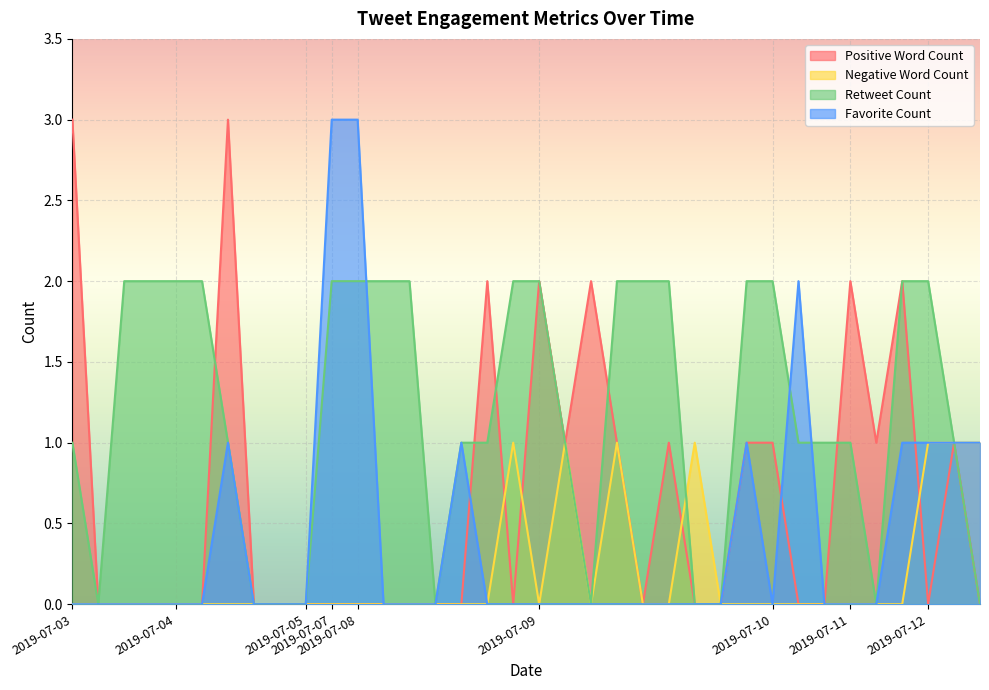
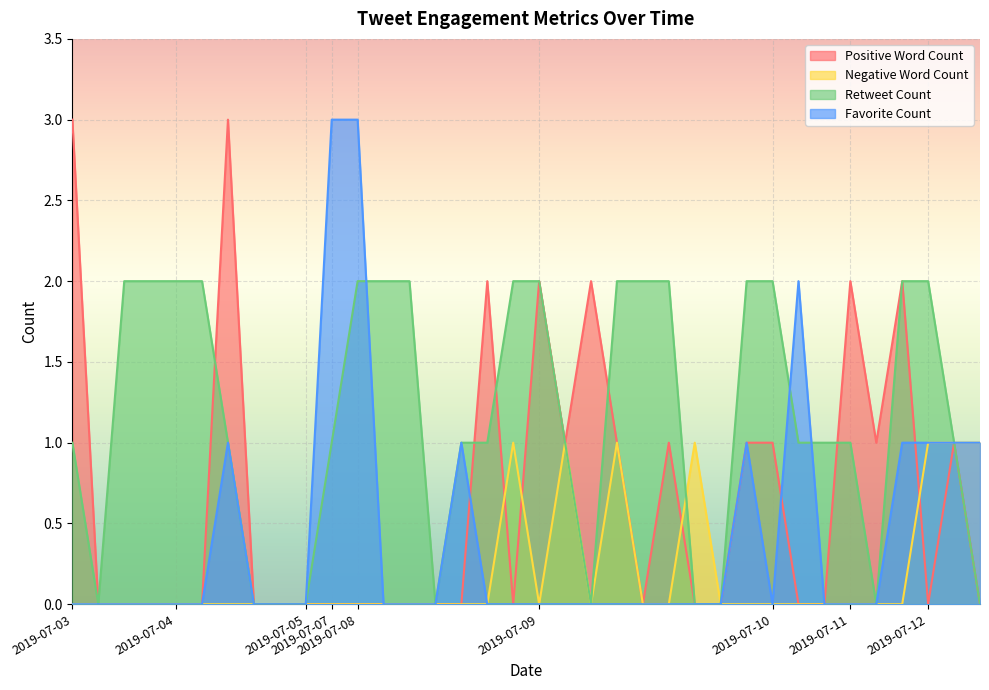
  {
    "Retweet Count": {
-     "2019-07-07": 2
+     "2019-07-07": 1
    },
    "Favorite Count": {
      "2019-07-07": 3
    }
  }
